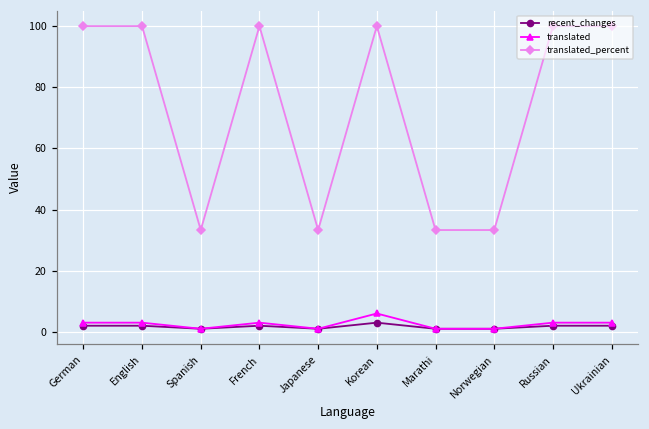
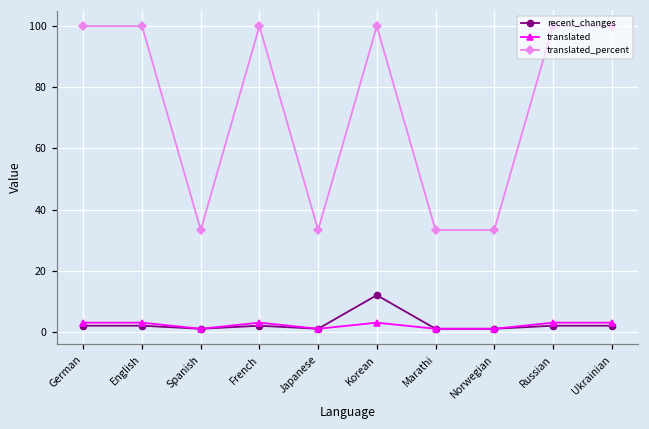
  {
    "recent_changes": {
      "German": 2,
      "English": 2,
      "French": 2,
-     "Korean": 3,
+     "Korean": 12,
      "Russian": 2,
      "Ukrainian": 2
    },
    "translated": {
      "German": 3,
      "English": 3,
      "French": 3,
-     "Korean": 6,
+     "Korean": 3,
      "Russian": 3,
      "Ukrainian": 3
    },
    "translated_percent": {
      "German": 100,
      "English": 100,
      "Spanish": 33,
      "French": 100,
      "Japanese": 33,
      "Korean": 100,
      "Marathi": 33,
      "Norwegian": 33
    }
  }
